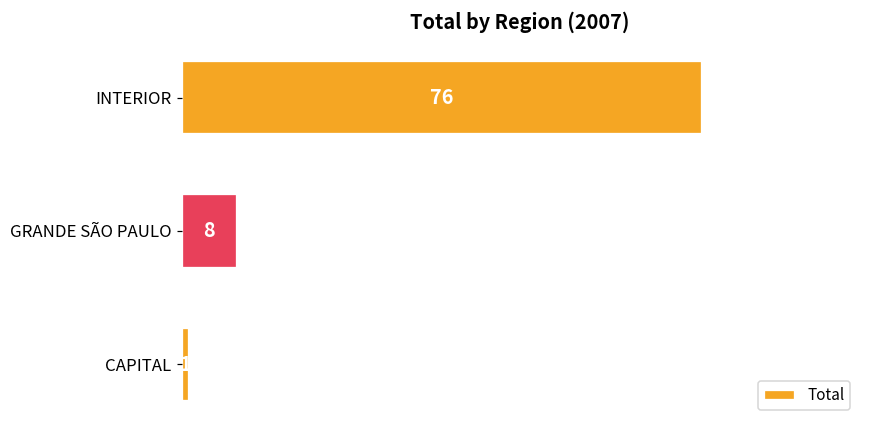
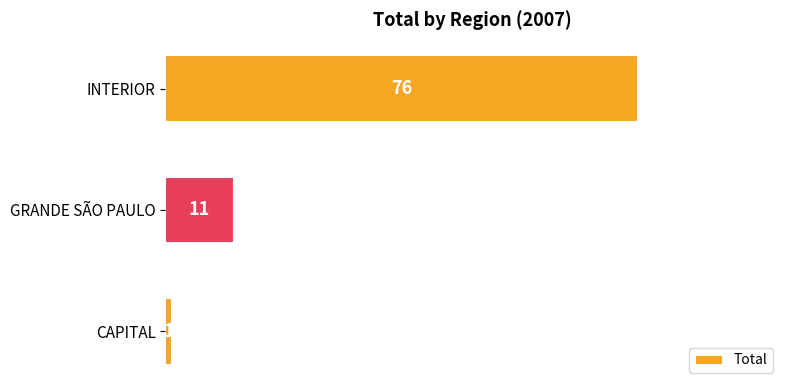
  {
    "INTERIOR": 76,
-   "GRANDE SÃO PAULO": 8
+   "GRANDE SÃO PAULO": 11
  }
